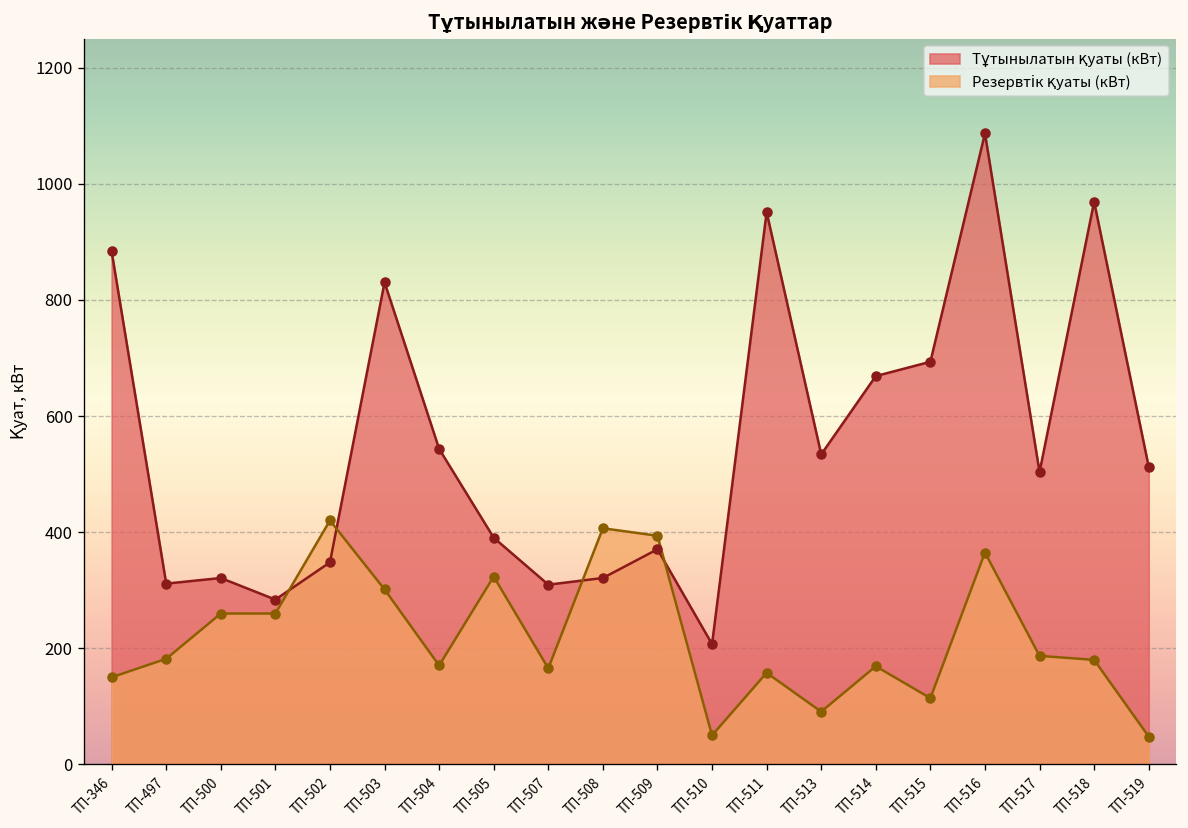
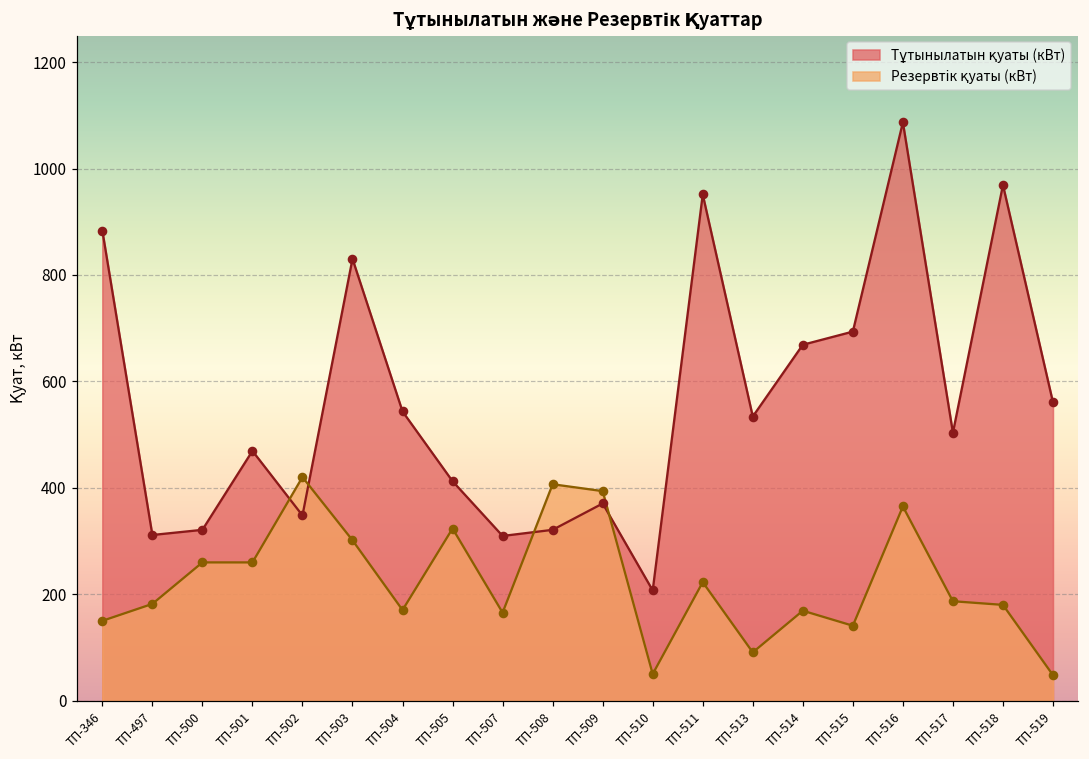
  {
    "Тұтынылатын қуаты (кВт)": {
      "ТП-346": 880,
      "ТП-497": 310,
      "ТП-500": 320,
-     "ТП-501": 280,
+     "ТП-501": 470,
      "ТП-502": 350,
      "ТП-503": 830,
      "ТП-504": 540,
-     "ТП-505": 390,
+     "ТП-505": 410,
      "ТП-507": 310,
      "ТП-508": 320,
      "ТП-509": 370,
      "ТП-510": 210,
      "ТП-511": 950,
      "ТП-513": 530,
      "ТП-514": 670,
      "ТП-515": 690,
      "ТП-516": 1090,
      "ТП-517": 500,
      "ТП-518": 970,
-     "ТП-519": 510
+     "ТП-519": 560
    },
    "Резервтік қуаты (кВт)": {
      "ТП-346": 150,
      "ТП-497": 180,
      "ТП-500": 260,
      "ТП-501": 260,
      "ТП-502": 420,
      "ТП-503": 300,
      "ТП-504": 170,
      "ТП-505": 320,
      "ТП-507": 170,
      "ТП-508": 410,
      "ТП-509": 390,
      "ТП-510": 50,
-     "ТП-511": 160,
+     "ТП-511": 220,
      "ТП-513": 90,
      "ТП-514": 170,
-     "ТП-515": 110,
+     "ТП-515": 140,
      "ТП-516": 360,
      "ТП-517": 190,
      "ТП-518": 180,
      "ТП-519": 50
    }
  }
